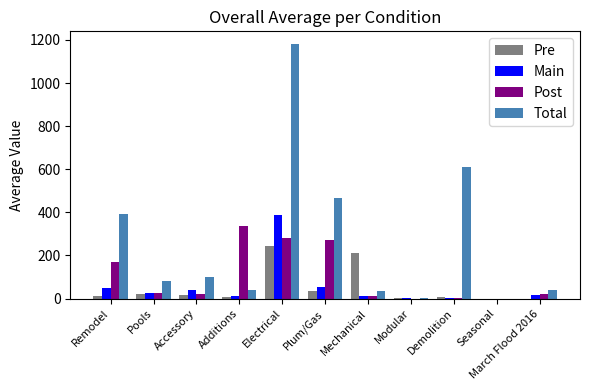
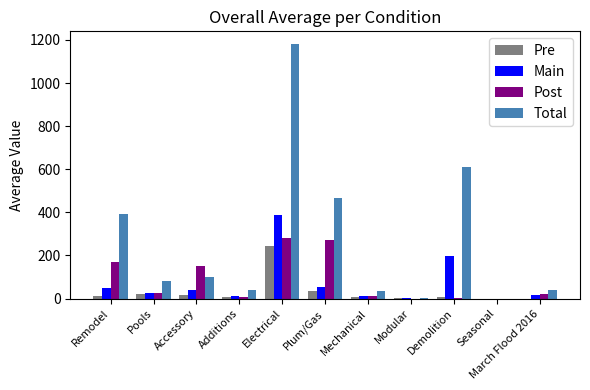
  {
    "Pre": {
      "Remodel": 10,
      "Pools": 20,
      "Accessory": 20,
      "Electrical": 240,
      "Plum/Gas": 30,
-     "Mechanical": 210,
+     "Mechanical": 10,
      "Seasonal": 0,
      "March Flood 2016": 0
    },
    "Main": {
      "Remodel": 50,
      "Pools": 30,
      "Accessory": 40,
      "Additions": 10,
      "Electrical": 390,
      "Plum/Gas": 50,
      "Mechanical": 10,
-     "Demolition": 0,
+     "Demolition": 200,
      "Seasonal": 0,
      "March Flood 2016": 20
    },
    "Post": {
      "Remodel": 170,
      "Pools": 20,
-     "Accessory": 20,
-     "Additions": 340,
+     "Accessory": 150,
+     "Additions": 10,
      "Electrical": 280,
      "Plum/Gas": 270,
      "Mechanical": 10,
      "Modular": 0,
      "Seasonal": 0,
      "March Flood 2016": 20
    },
    "Total": {
      "Remodel": 390,
      "Pools": 80,
      "Accessory": 100,
      "Additions": 40,
      "Electrical": 1180,
      "Plum/Gas": 470,
      "Mechanical": 40,
      "Demolition": 610,
      "Seasonal": 0,
      "March Flood 2016": 40
    }
  }
